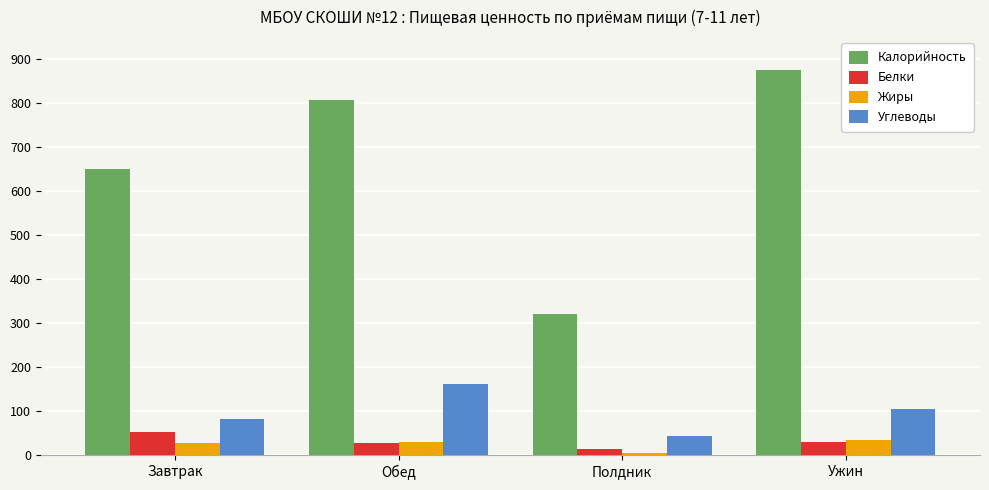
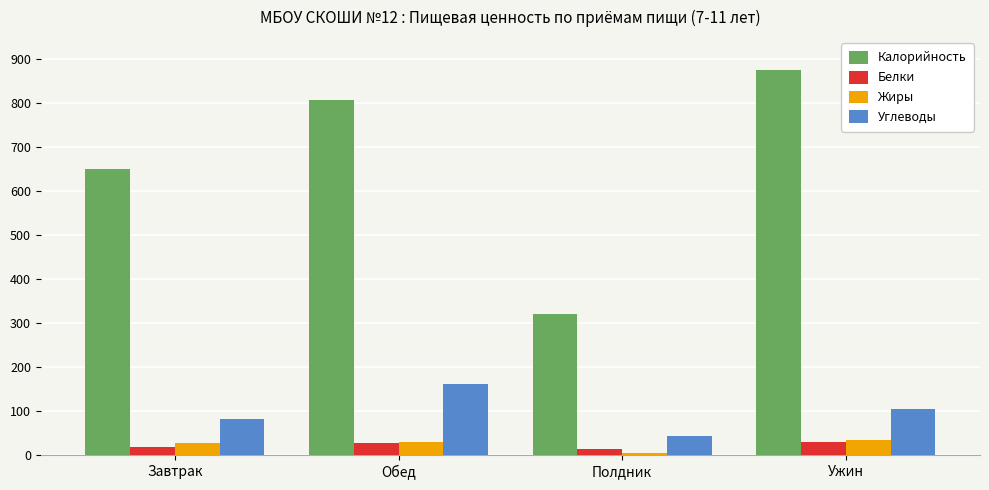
  {
    "Калорийность": {
      "Завтрак": 650,
      "Обед": 810,
      "Полдник": 320,
      "Ужин": 880
    },
    "Белки": {
-     "Завтрак": 50,
+     "Завтрак": 20,
      "Обед": 30,
      "Полдник": 10,
      "Ужин": 30
    },
    "Жиры": {
      "Завтрак": 30,
      "Обед": 30,
      "Полдник": 10,
      "Ужин": 40
    },
    "Углеводы": {
      "Завтрак": 80,
      "Обед": 160,
      "Полдник": 40,
      "Ужин": 110
    }
  }
